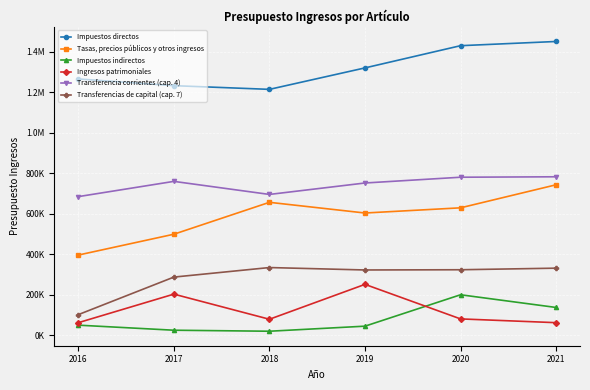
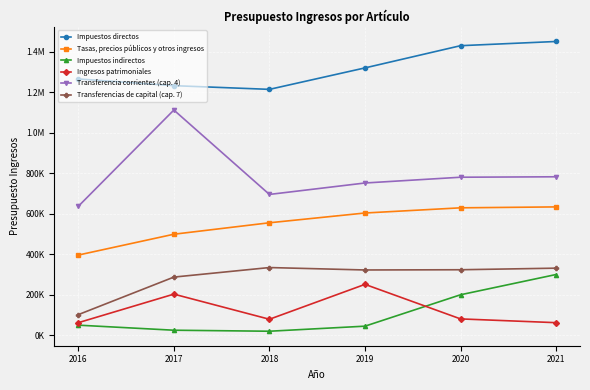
  {
    "Impuestos directos": {
      "2018": 1210000,
      "2019": 1320000,
      "2020": 1430000,
      "2021": 1450000
    },
    "Tasas, precios públicos y otros ingresos": {
      "2016": 400000,
      "2017": 500000,
-     "2018": 660000,
+     "2018": 560000,
      "2019": 600000,
      "2020": 630000,
-     "2021": 740000
+     "2021": 630000
    },
    "Impuestos indirectos": {
      "2017": 30000,
      "2018": 20000,
      "2019": 50000,
      "2020": 200000,
-     "2021": 140000
+     "2021": 300000
    },
    "Ingresos patrimoniales": {
      "2017": 200000,
      "2018": 80000,
      "2019": 250000,
      "2020": 80000,
      "2021": 60000
    },
    "Transferencia corrientes (cap. 4)": {
-     "2016": 680000,
-     "2017": 760000,
+     "2016": 640000,
+     "2017": 1110000,
      "2018": 700000,
      "2019": 750000,
      "2020": 780000,
      "2021": 780000
    },
    "Transferencias de capital (cap. 7)": {
      "2016": 100000,
      "2017": 290000,
      "2018": 330000,
      "2019": 320000,
      "2020": 320000,
      "2021": 330000
    }
  }
